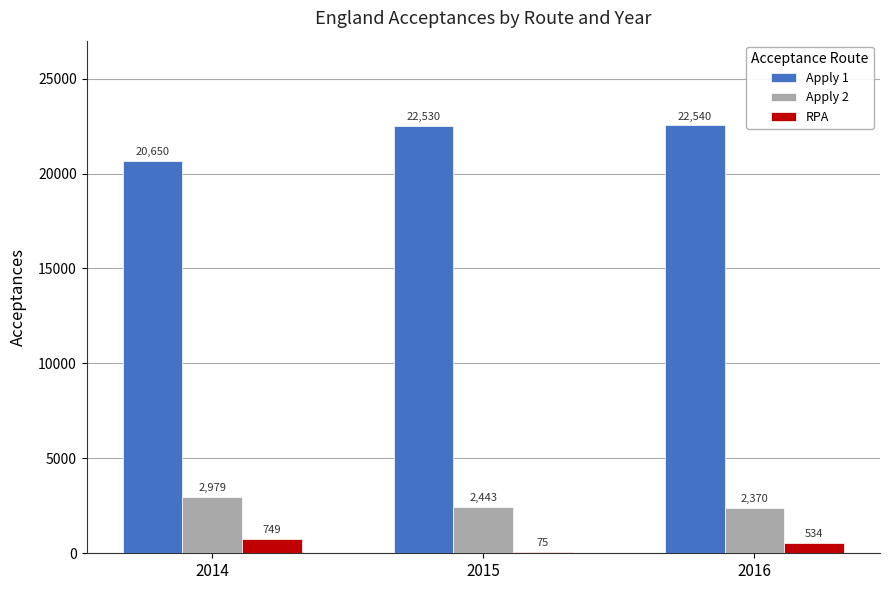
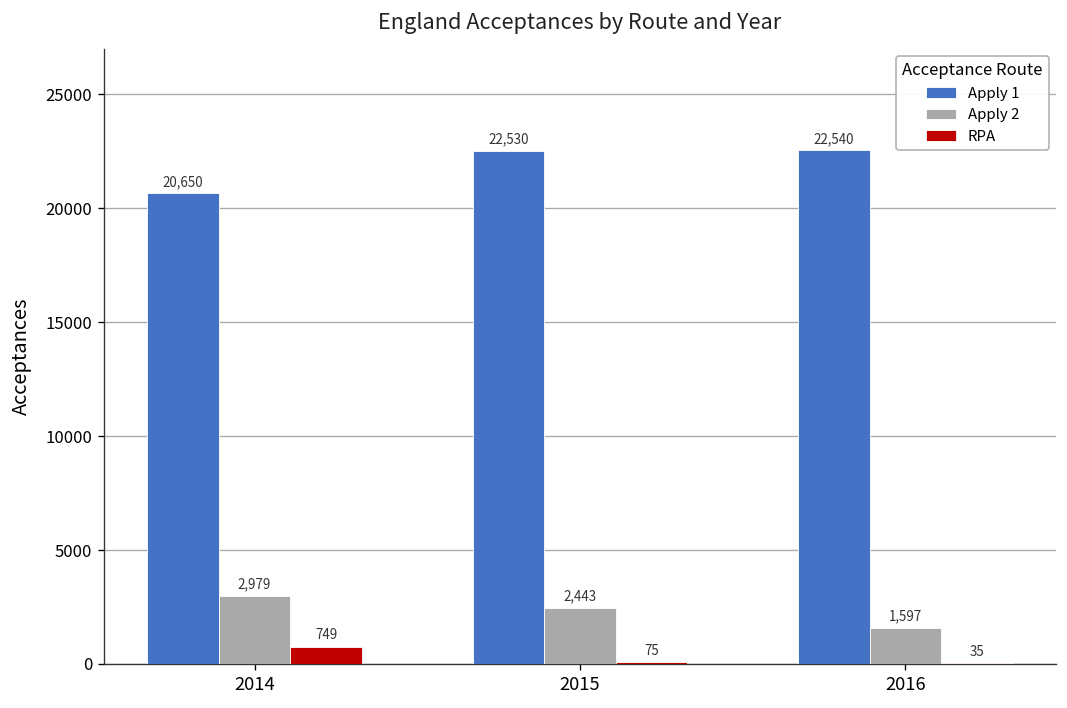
  {
    "Apply 1": {
      "2014": "20,650",
      "2015": "22,530",
      "2016": "22,540"
    },
    "Apply 2": {
      "2014": "2,979",
      "2015": "2,443",
-     "2016": "2,370"
+     "2016": "1,597"
    },
    "RPA": {
      "2014": "749",
      "2015": "75",
-     "2016": "534"
+     "2016": "35"
    }
  }
